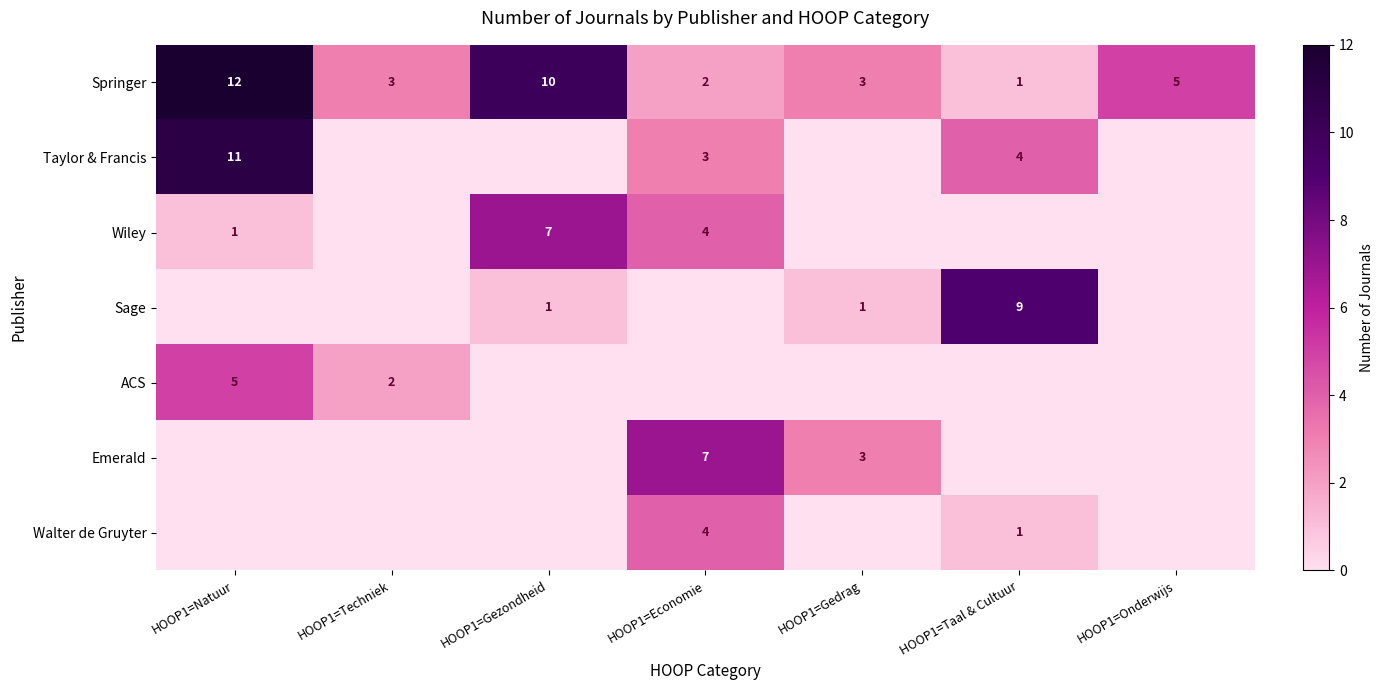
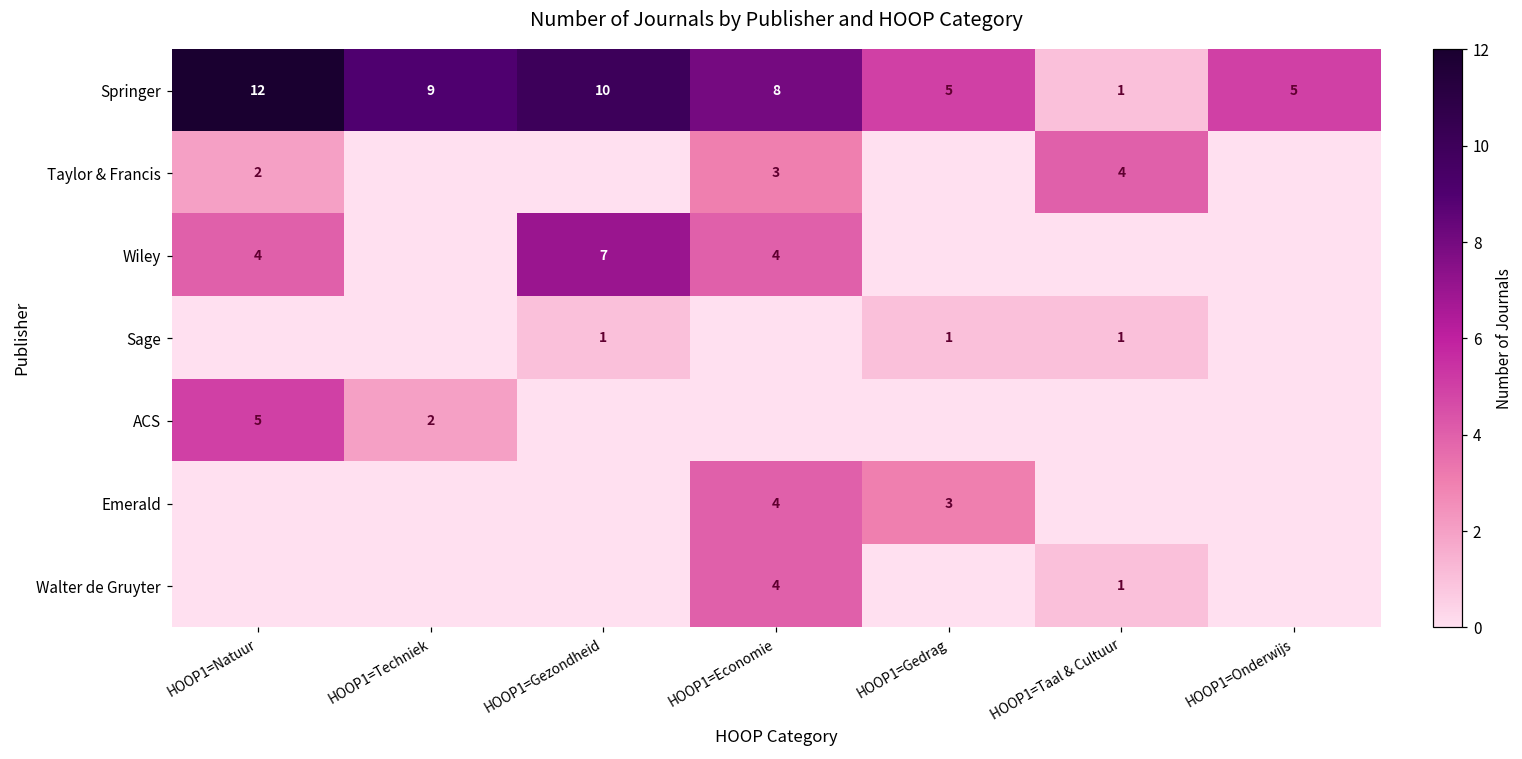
  {
    "Springer": {
      "HOOP1=Natuur": 12,
-     "HOOP1=Techniek": 3,
+     "HOOP1=Techniek": 9,
      "HOOP1=Gezondheid": 10,
-     "HOOP1=Economie": 2,
-     "HOOP1=Gedrag": 3,
+     "HOOP1=Economie": 8,
+     "HOOP1=Gedrag": 5,
      "HOOP1=Taal & Cultuur": 1,
      "HOOP1=Onderwijs": 5
    },
    "Taylor & Francis": {
-     "HOOP1=Natuur": 11,
+     "HOOP1=Natuur": 2,
      "HOOP1=Economie": 3,
      "HOOP1=Taal & Cultuur": 4
    },
    "Wiley": {
-     "HOOP1=Natuur": 1,
+     "HOOP1=Natuur": 4,
      "HOOP1=Gezondheid": 7,
      "HOOP1=Economie": 4
    },
    "Sage": {
      "HOOP1=Gezondheid": 1,
      "HOOP1=Gedrag": 1,
-     "HOOP1=Taal & Cultuur": 9
+     "HOOP1=Taal & Cultuur": 1
    },
    "ACS": {
      "HOOP1=Natuur": 5,
      "HOOP1=Techniek": 2
    },
    "Emerald": {
-     "HOOP1=Economie": 7,
+     "HOOP1=Economie": 4,
      "HOOP1=Gedrag": 3
    },
    "Walter de Gruyter": {
      "HOOP1=Economie": 4,
      "HOOP1=Taal & Cultuur": 1
    }
  }
